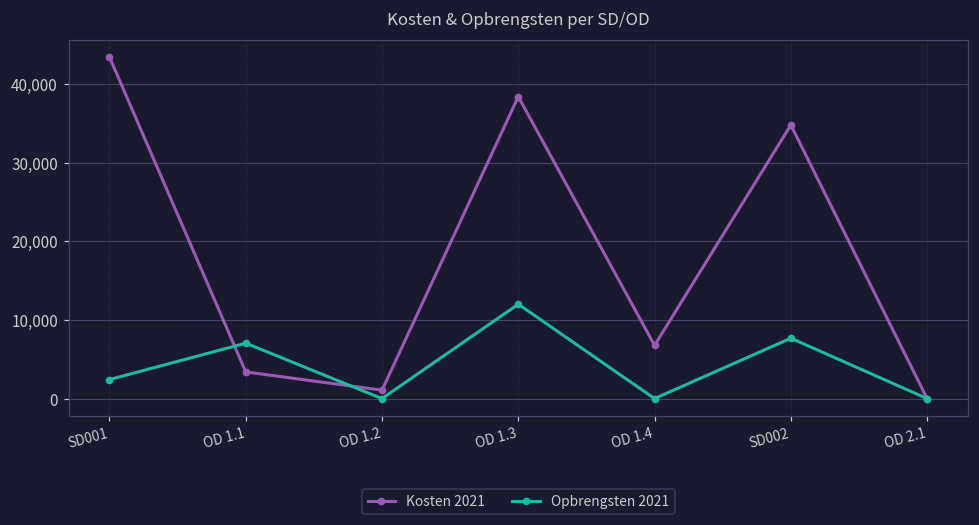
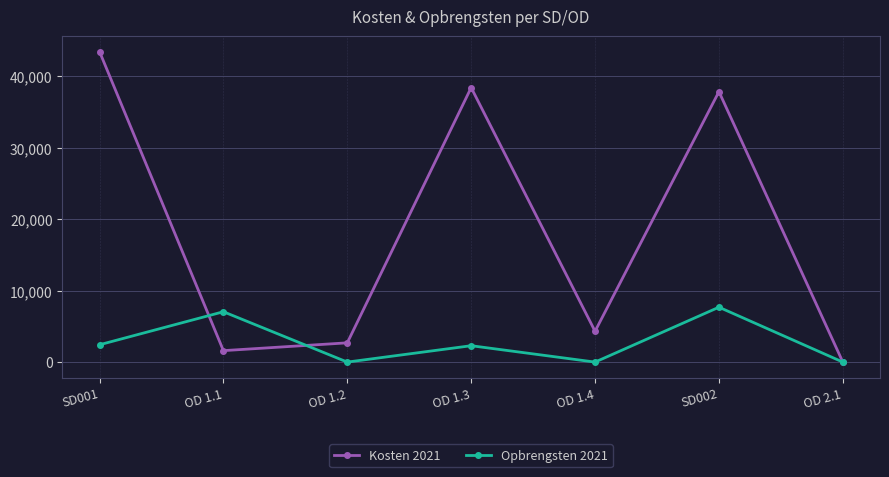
  {
    "Kosten 2021": {
      "SD001": "43,000",
-     "OD 1.1": "3,000",
-     "OD 1.2": "1,000",
+     "OD 1.1": "2,000",
+     "OD 1.2": "3,000",
      "OD 1.3": "38,000",
-     "OD 1.4": "7,000",
-     "SD002": "35,000"
+     "OD 1.4": "4,000",
+     "SD002": "38,000"
    },
    "Opbrengsten 2021": {
      "SD001": "2,000",
      "OD 1.1": "7,000",
      "OD 1.2": "0",
-     "OD 1.3": "12,000",
+     "OD 1.3": "2,000",
      "OD 1.4": "0",
      "SD002": "8,000"
    }
  }
